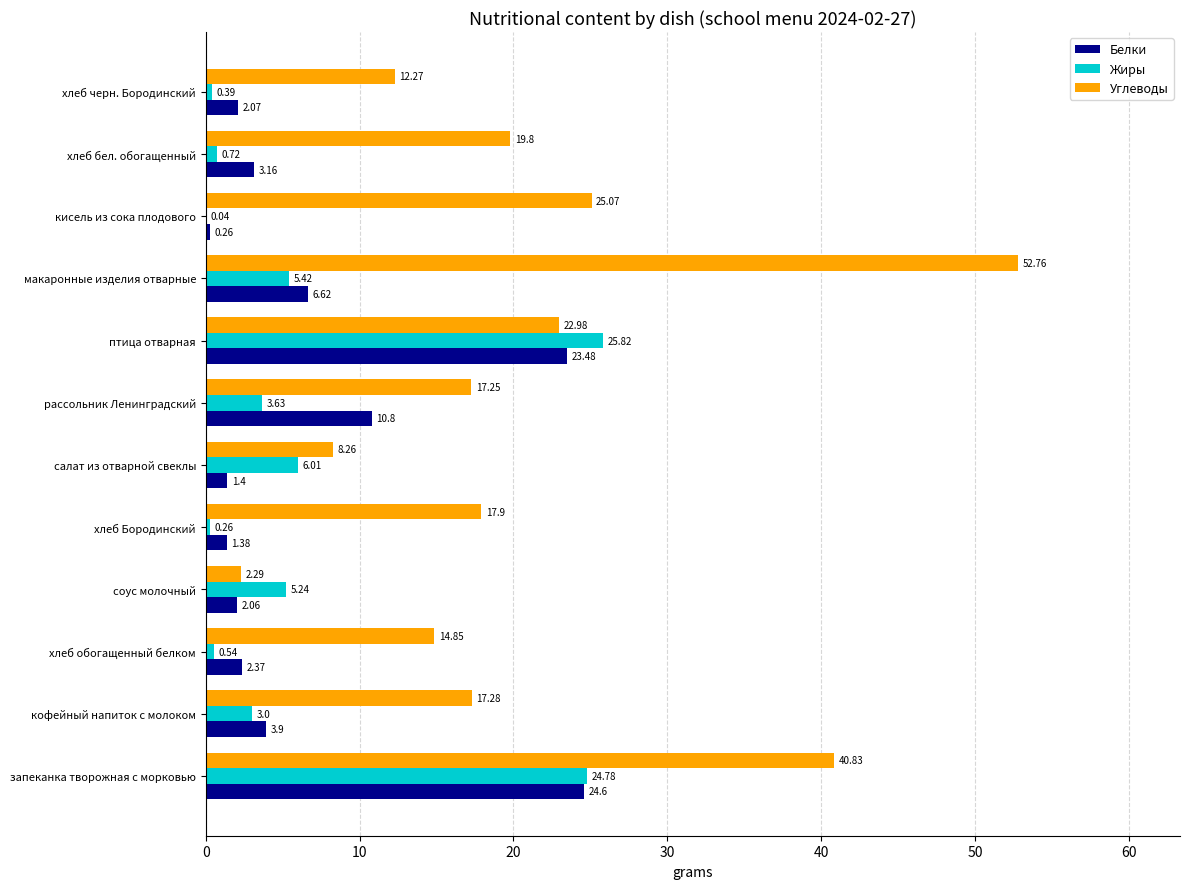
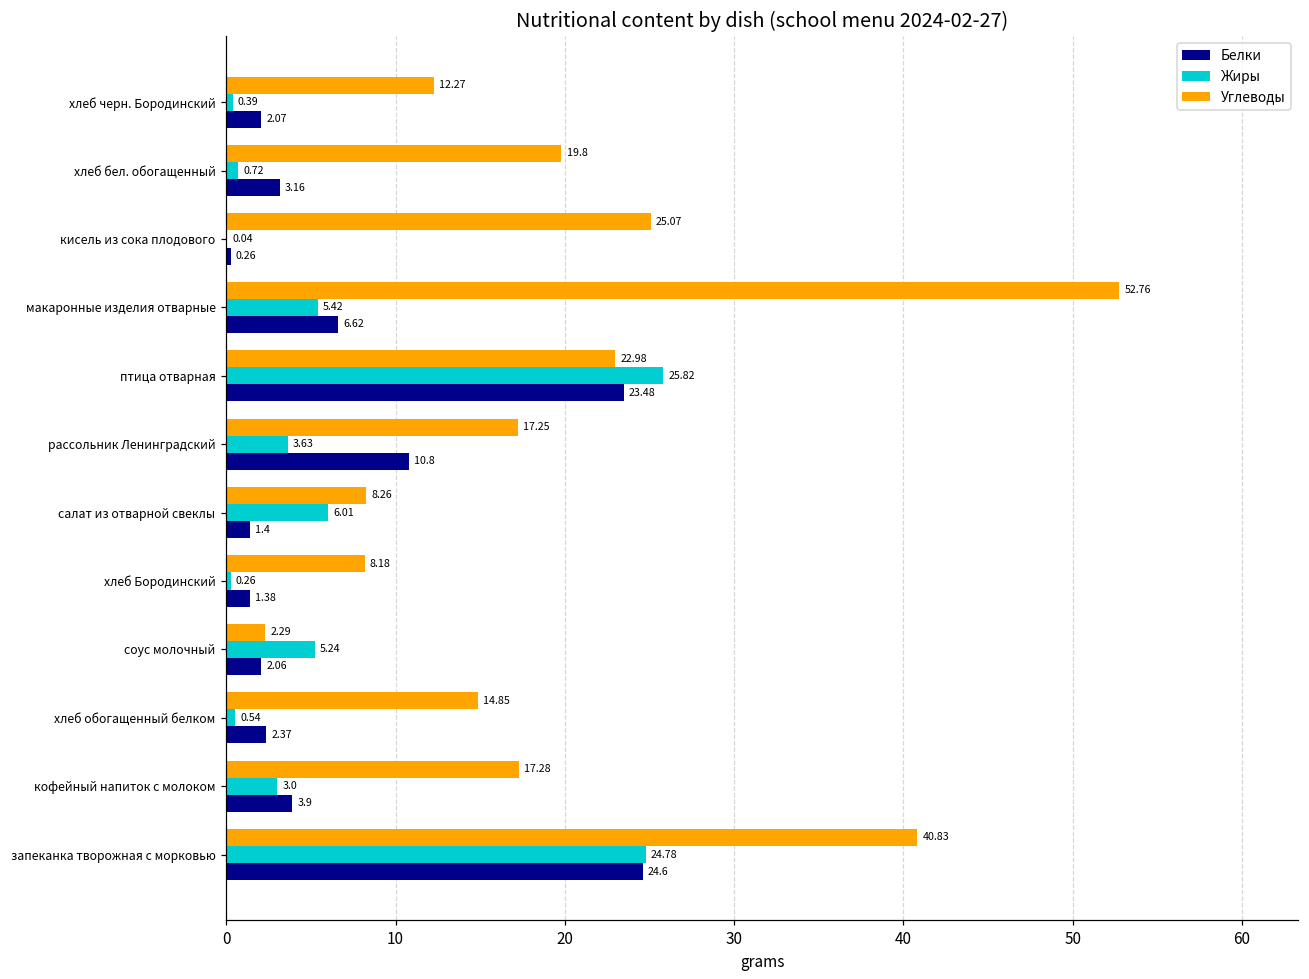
  {
    "Белки": {
      "хлеб черн. Бородинский": 2.07,
      "хлеб бел. обогащенный": 3.16,
      "кисель из сока плодового": 0.26,
      "макаронные изделия отварные": 6.62,
      "птица отварная": 23.48,
      "рассольник Ленинградский": 10.8,
      "салат из отварной свеклы": 1.4,
      "хлеб Бородинский": 1.38,
      "соус молочный": 2.06,
      "хлеб обогащенный белком": 2.37,
      "кофейный напиток с молоком": 3.9,
      "запеканка творожная с морковью": 24.6
    },
    "Жиры": {
      "хлеб черн. Бородинский": 0.39,
      "хлеб бел. обогащенный": 0.72,
      "кисель из сока плодового": 0.04,
      "макаронные изделия отварные": 5.42,
      "птица отварная": 25.82,
      "рассольник Ленинградский": 3.63,
      "салат из отварной свеклы": 6.01,
      "хлеб Бородинский": 0.26,
      "соус молочный": 5.24,
      "хлеб обогащенный белком": 0.54,
      "кофейный напиток с молоком": 3.0,
      "запеканка творожная с морковью": 24.78
    },
    "Углеводы": {
      "хлеб черн. Бородинский": 12.27,
      "хлеб бел. обогащенный": 19.8,
      "кисель из сока плодового": 25.07,
      "макаронные изделия отварные": 52.76,
      "птица отварная": 22.98,
      "рассольник Ленинградский": 17.25,
      "салат из отварной свеклы": 8.26,
-     "хлеб Бородинский": 17.9,
+     "хлеб Бородинский": 8.18,
      "соус молочный": 2.29,
      "хлеб обогащенный белком": 14.85,
      "кофейный напиток с молоком": 17.28,
      "запеканка творожная с морковью": 40.83
    }
  }
